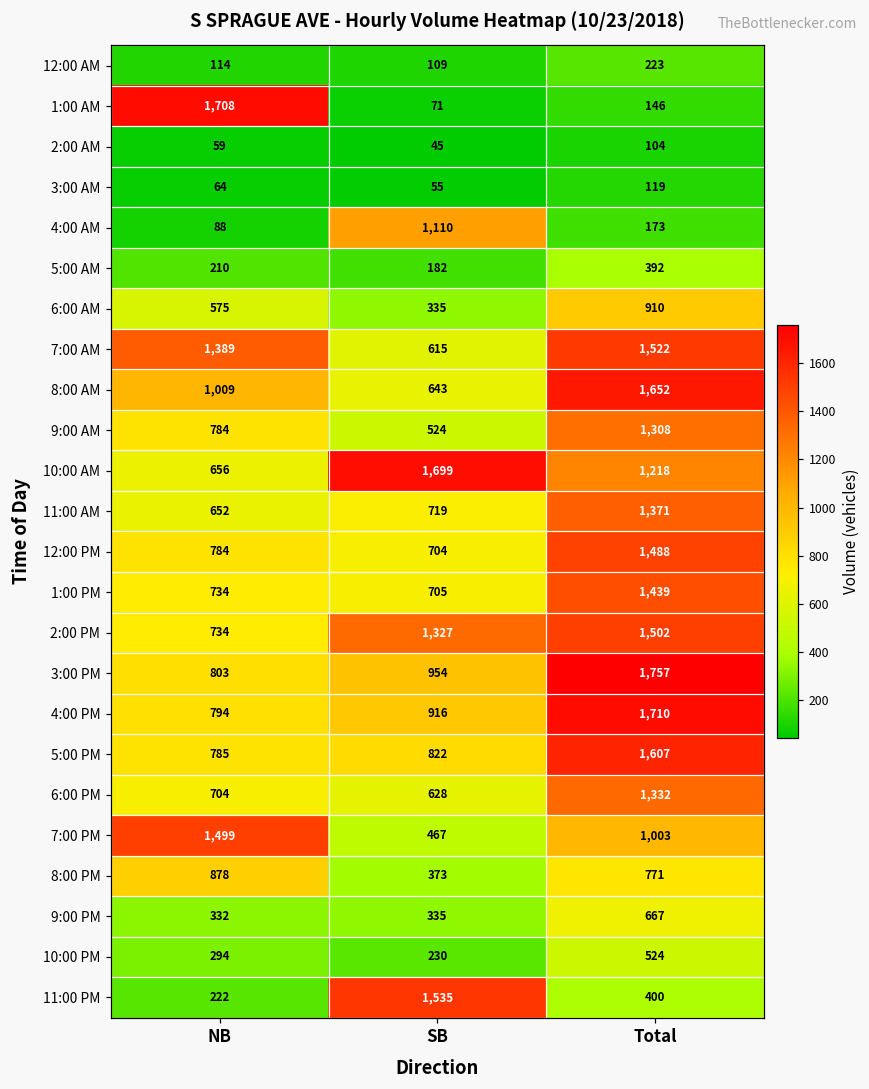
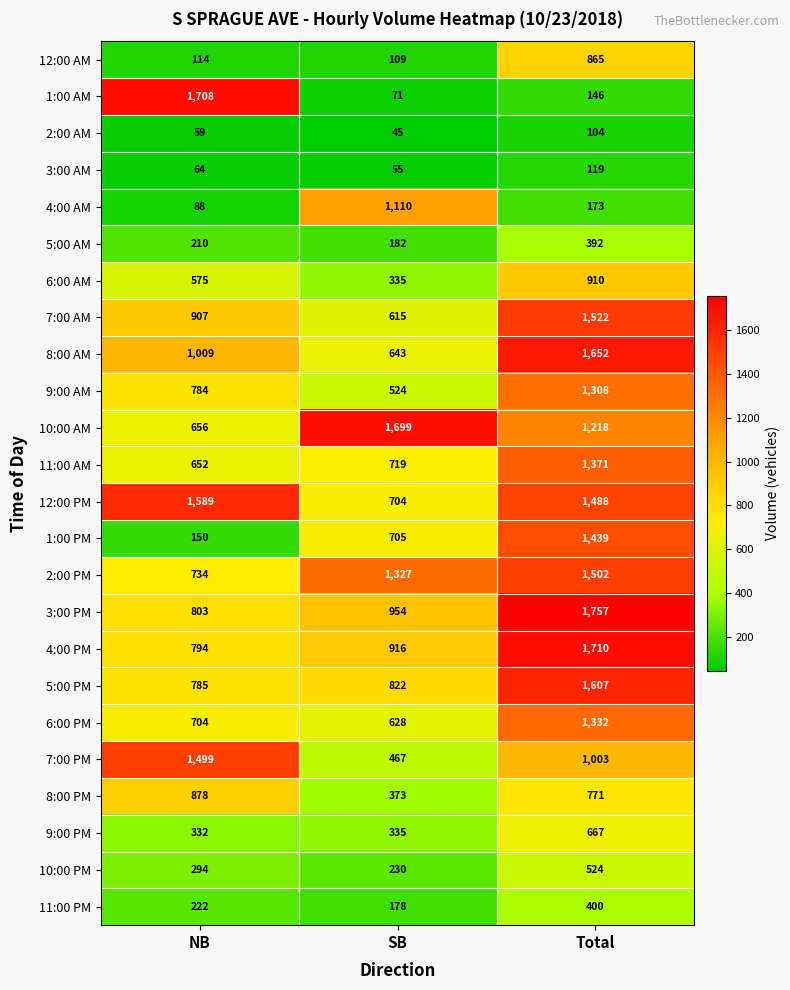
  {
    "12:00 AM": {
      "NB": "114",
      "SB": "109",
-     "Total": "223"
+     "Total": "865"
    },
    "1:00 AM": {
      "NB": "1,708",
      "SB": "71",
      "Total": "146"
    },
    "2:00 AM": {
      "NB": "59",
      "SB": "45",
      "Total": "104"
    },
    "3:00 AM": {
      "NB": "64",
      "SB": "55",
      "Total": "119"
    },
    "4:00 AM": {
      "NB": "88",
      "SB": "1,110",
      "Total": "173"
    },
    "5:00 AM": {
      "NB": "210",
      "SB": "182",
      "Total": "392"
    },
    "6:00 AM": {
      "NB": "575",
      "SB": "335",
      "Total": "910"
    },
    "7:00 AM": {
-     "NB": "1,389",
+     "NB": "907",
      "SB": "615",
      "Total": "1,522"
    },
    "8:00 AM": {
      "NB": "1,009",
      "SB": "643",
      "Total": "1,652"
    },
    "9:00 AM": {
      "NB": "784",
      "SB": "524",
      "Total": "1,308"
    },
    "10:00 AM": {
      "NB": "656",
      "SB": "1,699",
      "Total": "1,218"
    },
    "11:00 AM": {
      "NB": "652",
      "SB": "719",
      "Total": "1,371"
    },
    "12:00 PM": {
-     "NB": "784",
+     "NB": "1,589",
      "SB": "704",
      "Total": "1,488"
    },
    "1:00 PM": {
-     "NB": "734",
+     "NB": "150",
      "SB": "705",
      "Total": "1,439"
    },
    "2:00 PM": {
      "NB": "734",
      "SB": "1,327",
      "Total": "1,502"
    },
    "3:00 PM": {
      "NB": "803",
      "SB": "954",
      "Total": "1,757"
    },
    "4:00 PM": {
      "NB": "794",
      "SB": "916",
      "Total": "1,710"
    },
    "5:00 PM": {
      "NB": "785",
      "SB": "822",
      "Total": "1,607"
    },
    "6:00 PM": {
      "NB": "704",
      "SB": "628",
      "Total": "1,332"
    },
    "7:00 PM": {
      "NB": "1,499",
      "SB": "467",
      "Total": "1,003"
    },
    "8:00 PM": {
      "NB": "878",
      "SB": "373",
      "Total": "771"
    },
    "9:00 PM": {
      "NB": "332",
      "SB": "335",
      "Total": "667"
    },
    "10:00 PM": {
      "NB": "294",
      "SB": "230",
      "Total": "524"
    },
    "11:00 PM": {
      "NB": "222",
-     "SB": "1,535",
+     "SB": "178",
      "Total": "400"
    }
  }
